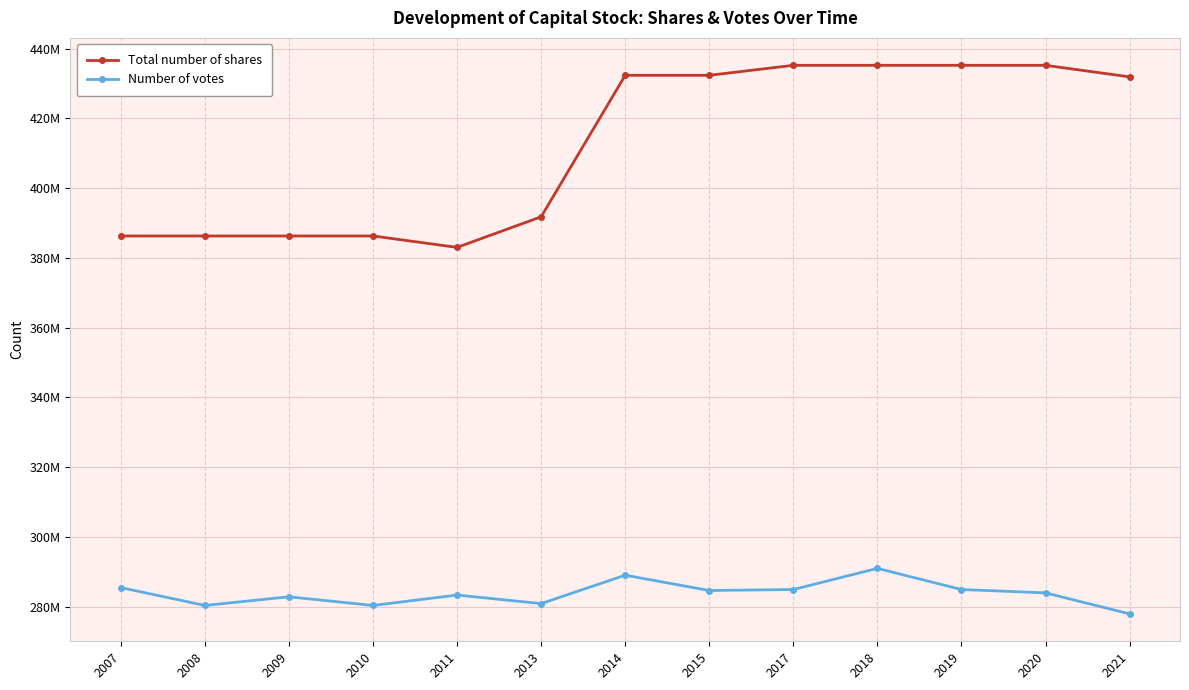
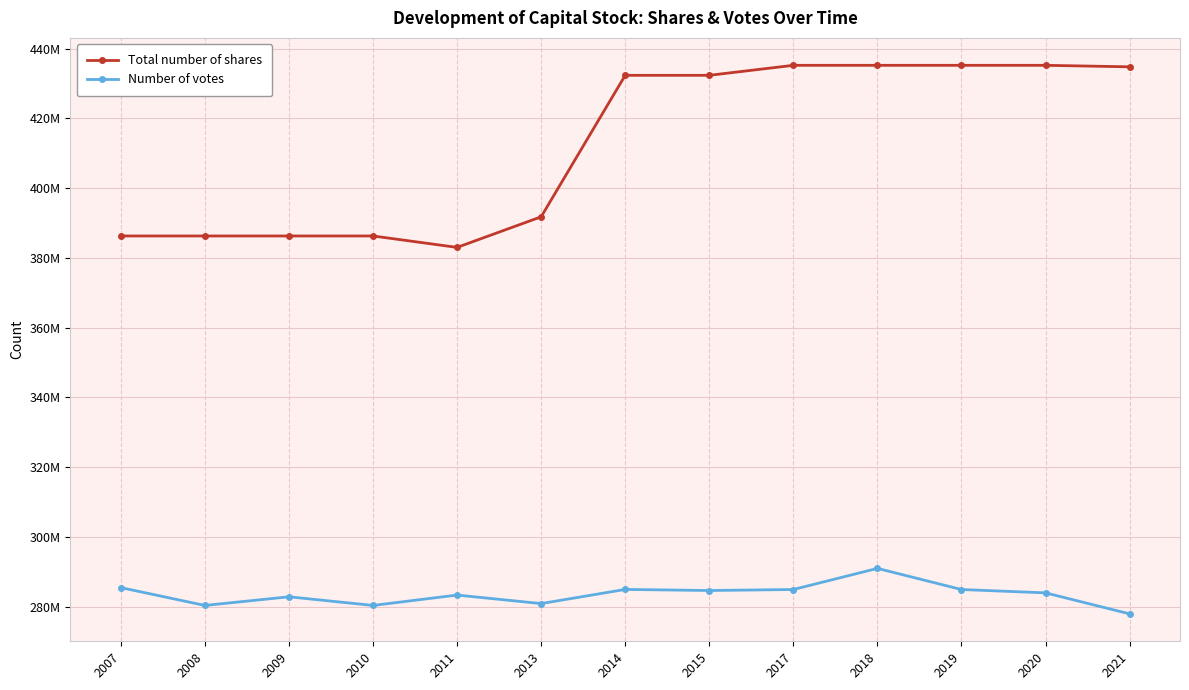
  {
    "Total number of shares": {
      "2007": 386000000,
      "2008": 386000000,
      "2009": 386000000,
      "2010": 386000000,
      "2011": 383000000,
      "2013": 392000000,
      "2014": 432000000,
      "2015": 432000000,
      "2017": 435000000,
      "2018": 435000000,
      "2019": 435000000,
      "2020": 435000000,
-     "2021": 432000000
+     "2021": 435000000
    },
    "Number of votes": {
      "2007": 285000000,
      "2008": 280000000,
      "2009": 283000000,
      "2010": 280000000,
      "2011": 283000000,
      "2013": 281000000,
-     "2014": 289000000,
+     "2014": 285000000,
      "2015": 285000000,
      "2017": 285000000,
      "2018": 291000000,
      "2019": 285000000,
      "2020": 284000000,
      "2021": 278000000
    }
  }
